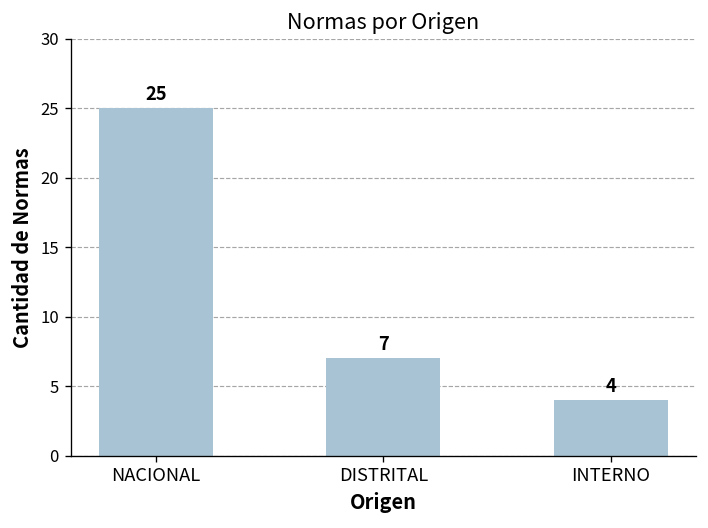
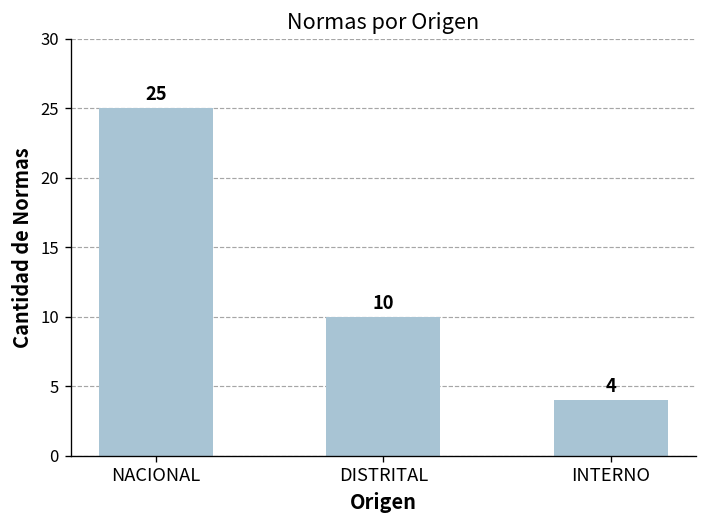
  {
    "NACIONAL": 25,
-   "DISTRITAL": 7,
+   "DISTRITAL": 10,
    "INTERNO": 4
  }
